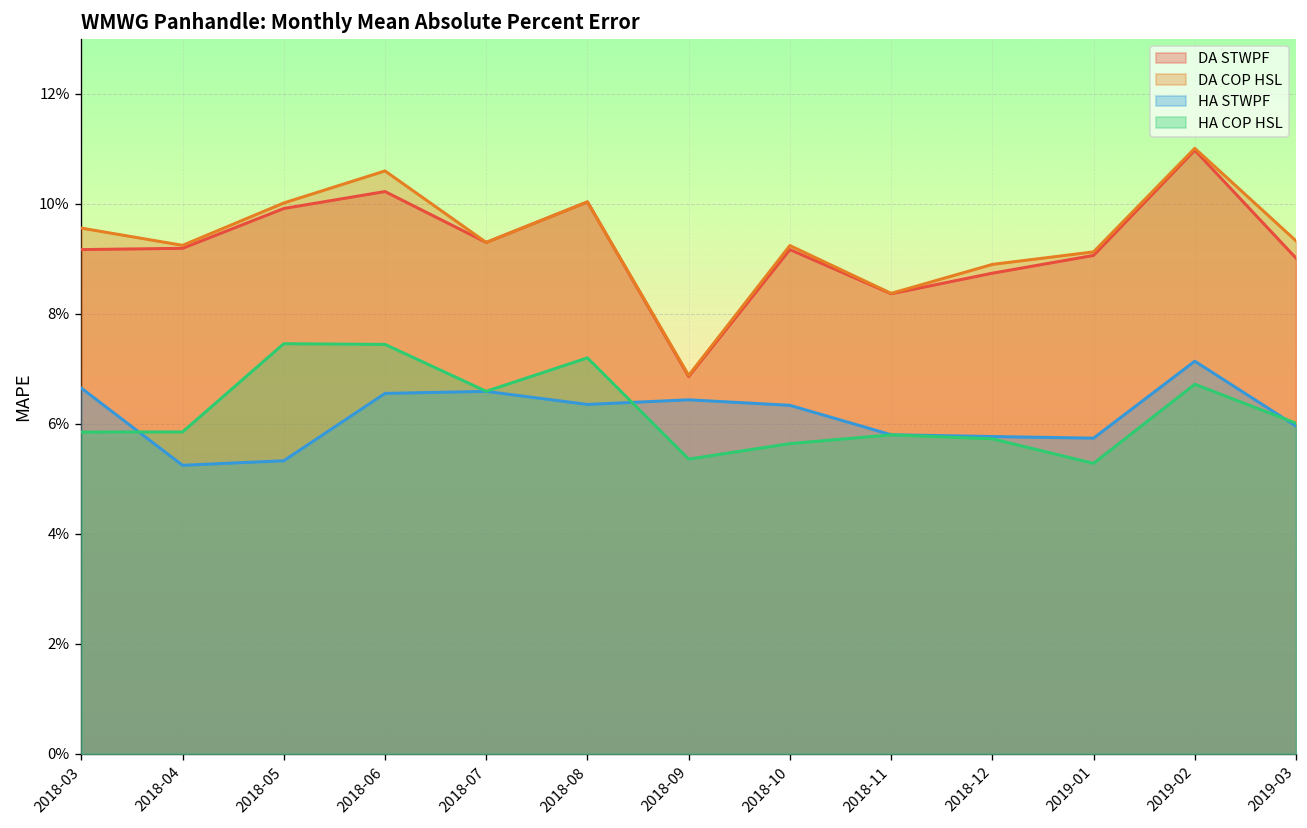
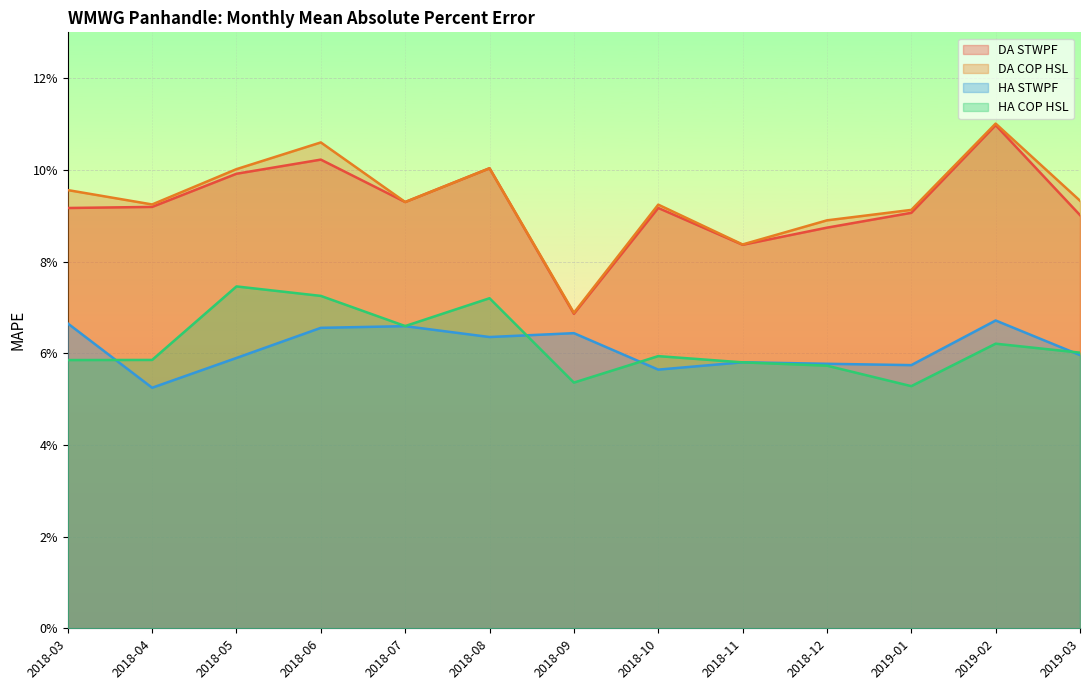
  {
    "HA STWPF": {
      "2018-03": "6.6%",
      "2018-04": "5.2%",
-     "2018-05": "5.3%",
+     "2018-05": "5.9%",
      "2018-06": "6.6%",
      "2018-08": "6.4%",
      "2018-09": "6.4%",
-     "2018-10": "6.3%",
+     "2018-10": "5.6%",
      "2019-01": "5.7%",
-     "2019-02": "7.1%"
+     "2019-02": "6.7%"
    },
    "HA COP HSL": {
      "2018-03": "5.9%",
      "2018-04": "5.9%",
      "2018-05": "7.5%",
-     "2018-06": "7.4%",
+     "2018-06": "7.3%",
      "2018-08": "7.2%",
      "2018-09": "5.4%",
-     "2018-10": "5.6%",
+     "2018-10": "5.9%",
      "2019-01": "5.3%",
-     "2019-02": "6.7%"
+     "2019-02": "6.2%"
    }
  }
